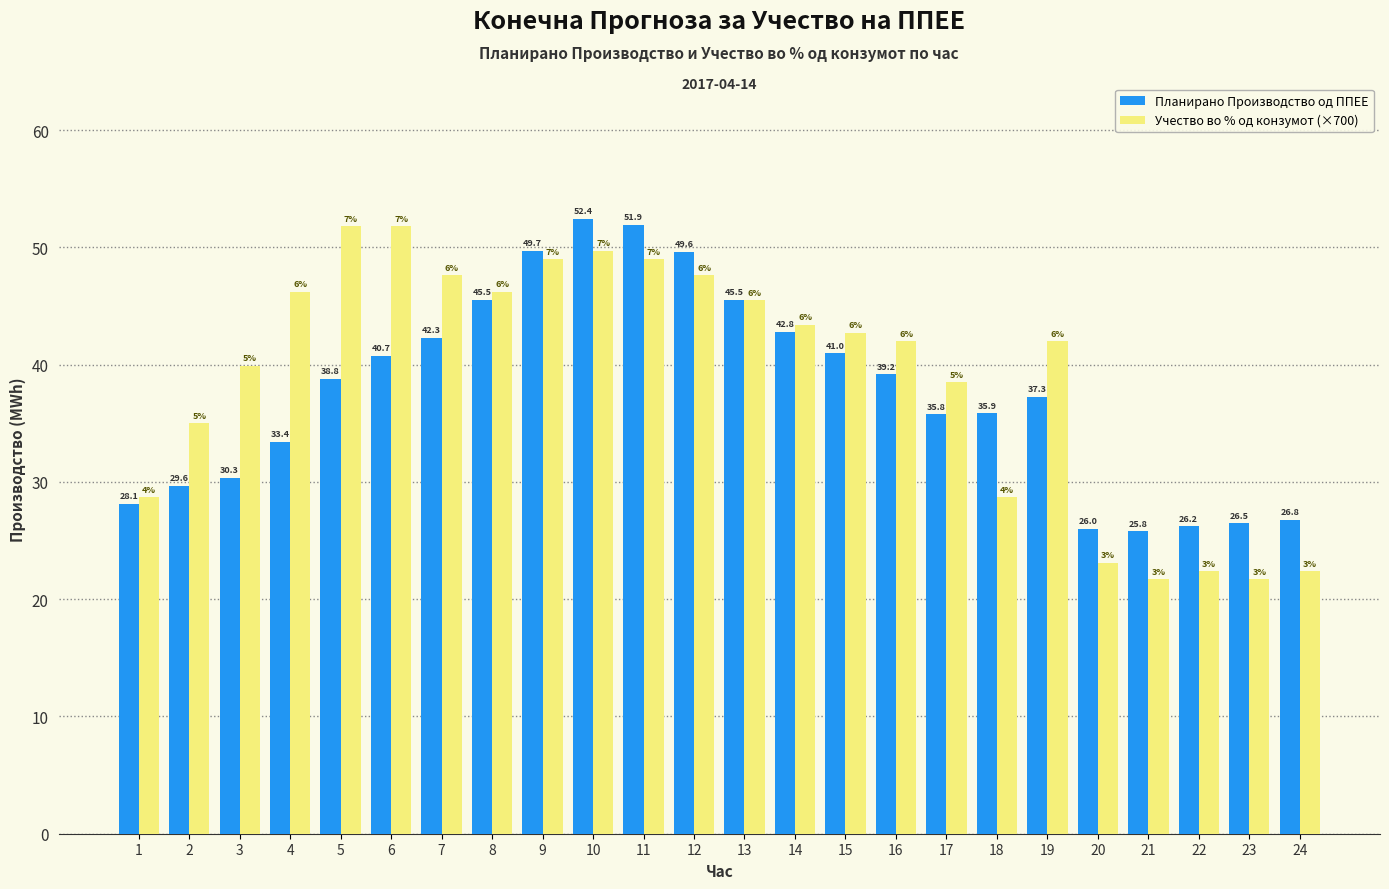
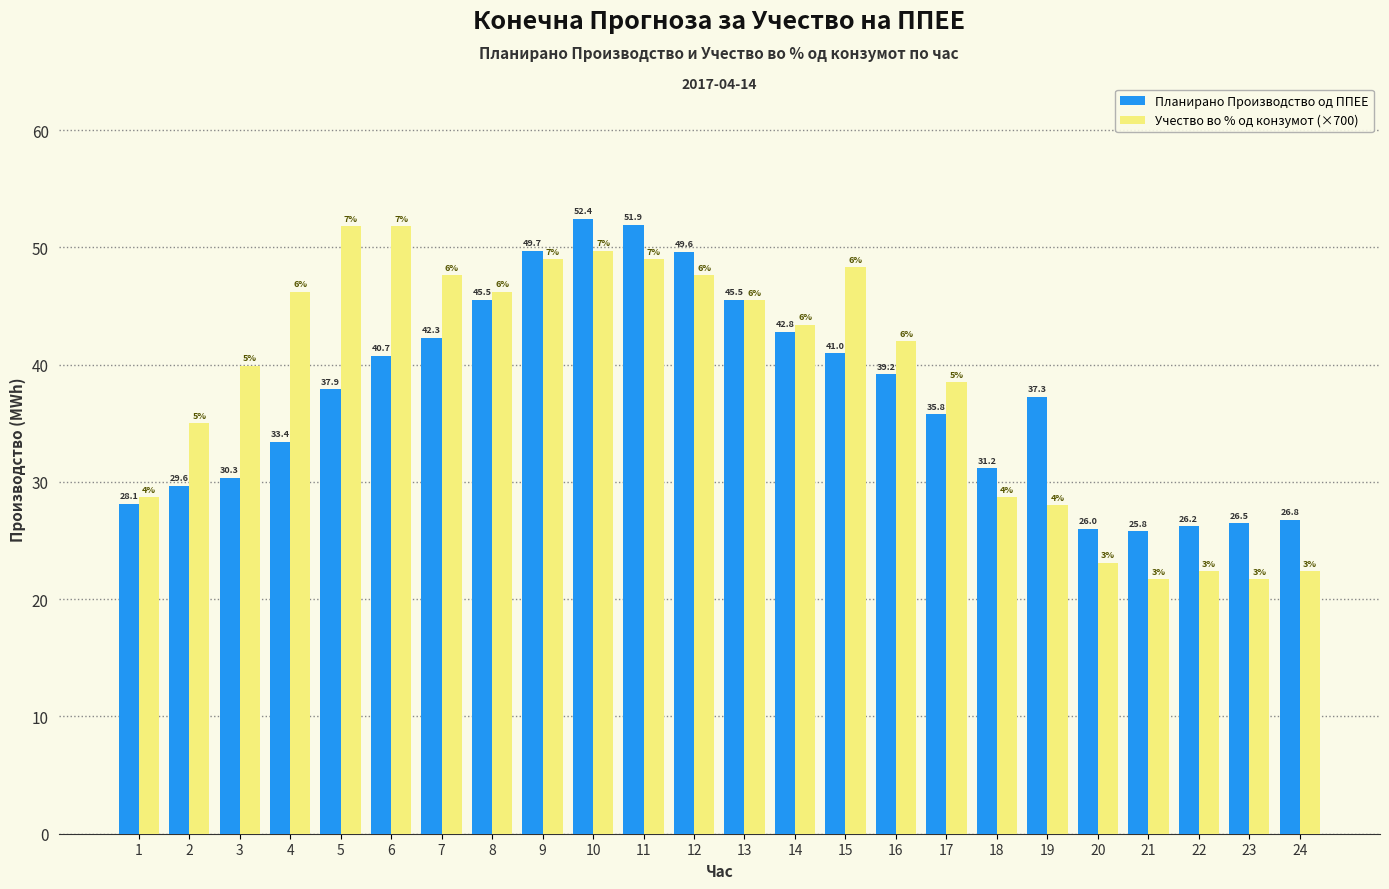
  {
    "Планирано Производство од ППЕЕ": {
      "1": "28.1",
      "2": "29.6",
      "3": "30.3",
      "4": "33.4",
-     "5": "38.8",
+     "5": "37.9",
      "6": "40.7",
      "7": "42.3",
      "8": "45.5",
      "9": "49.7",
      "10": "52.4",
      "11": "51.9",
      "12": "49.6",
      "13": "45.5",
      "14": "42.8",
      "15": "41.0",
      "16": "39.2",
      "17": "35.8",
-     "18": "35.9",
+     "18": "31.2",
      "19": "37.3",
      "20": "26.0",
      "21": "25.8",
      "22": "26.2",
      "23": "26.5",
      "24": "26.8"
    },
    "Учество во % од конзумот (×700)": {
-     "15": "42.7",
-     "19": "6%"
+     "15": "48.3",
+     "19": "4%"
    }
  }
